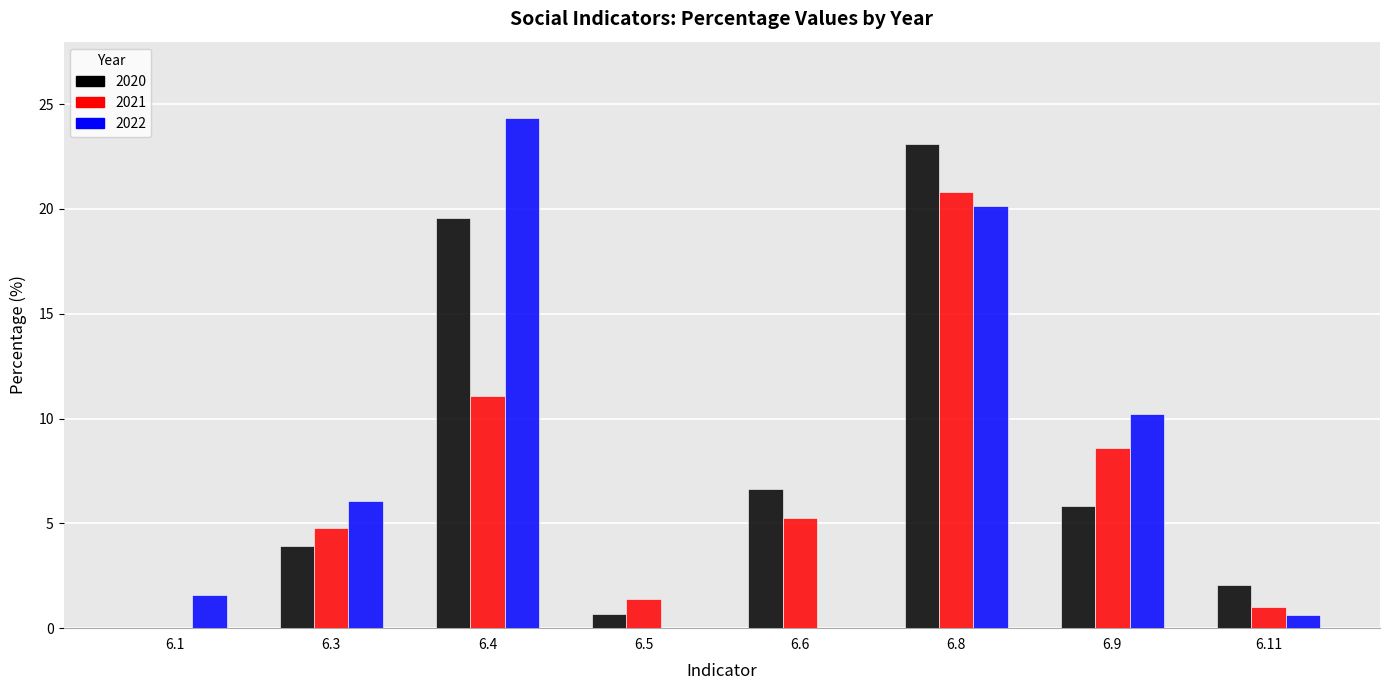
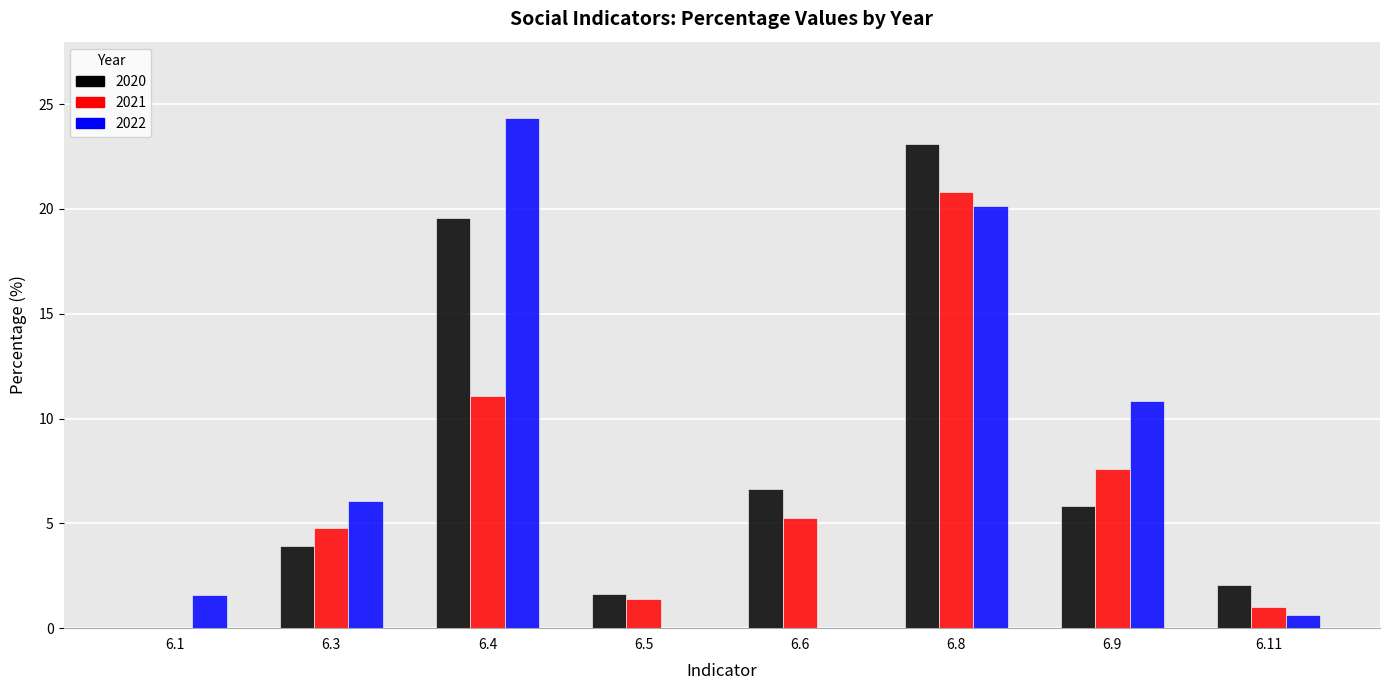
  {
    "2020": {
      "6.1": 0.0,
      "6.3": 3.9,
      "6.4": 19.6,
-     "6.5": 0.7,
+     "6.5": 1.7,
      "6.6": 6.6,
      "6.8": 23.1,
      "6.9": 5.9,
      "6.11": 2.0
    },
    "2021": {
      "6.1": 0.0,
      "6.3": 4.8,
      "6.4": 11.1,
      "6.5": 1.4,
      "6.6": 5.2,
      "6.8": 20.8,
-     "6.9": 8.6,
+     "6.9": 7.6,
      "6.11": 1.0
    },
    "2022": {
      "6.1": 1.6,
      "6.3": 6.1,
      "6.4": 24.3,
      "6.5": 0.0,
      "6.6": 0.0,
      "6.8": 20.1,
-     "6.9": 10.2,
+     "6.9": 10.9,
      "6.11": 0.6
    }
  }
